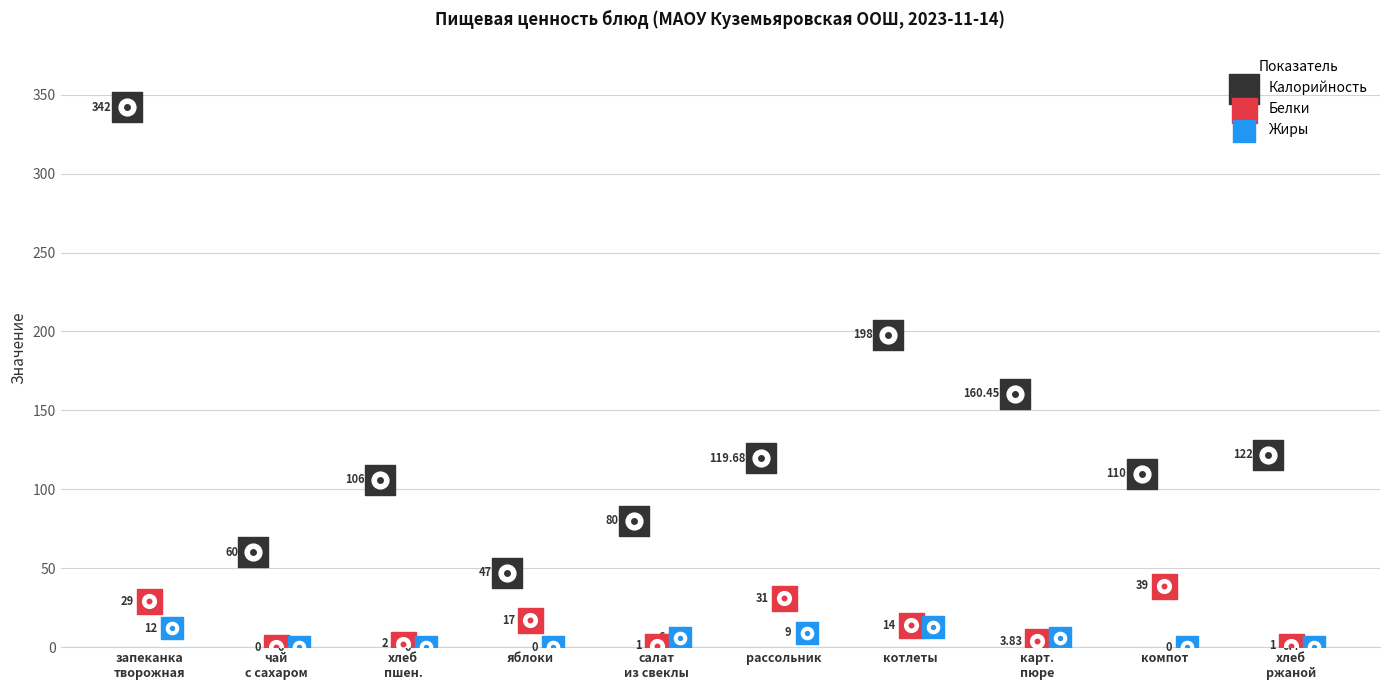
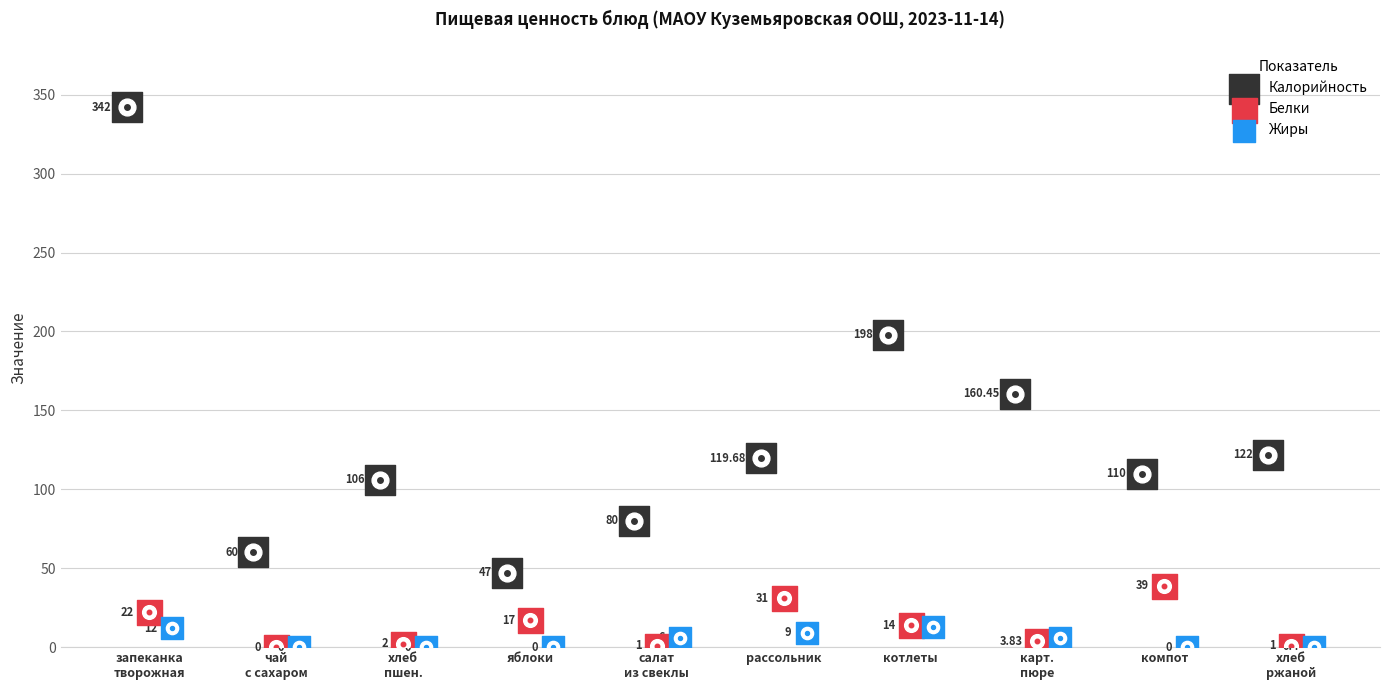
  {
    "Белки": {
-     "запеканка творожная": 29
+     "запеканка творожная": 22
    }
  }
